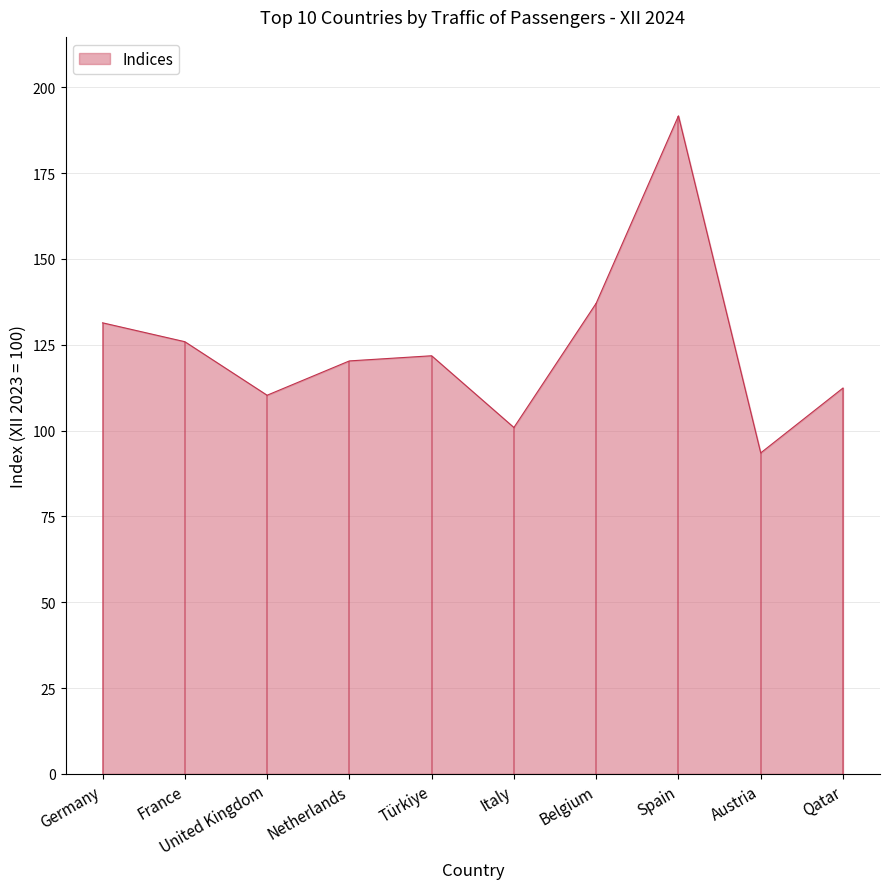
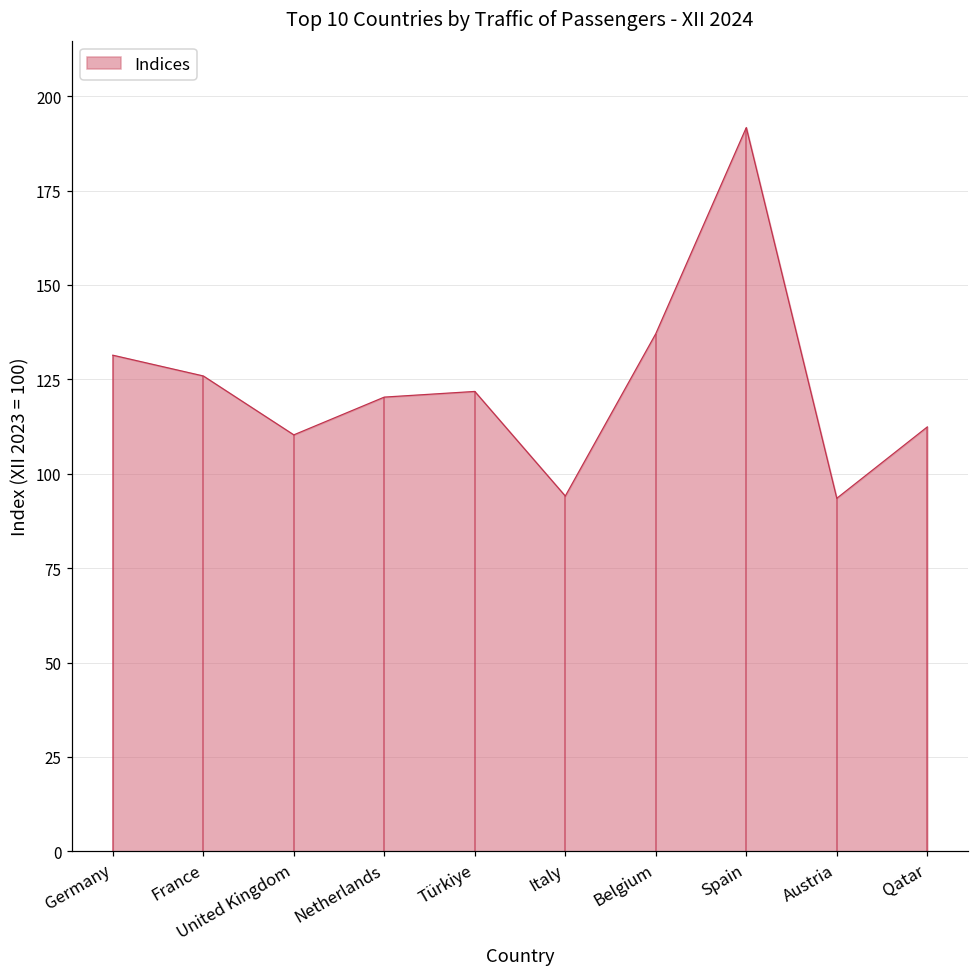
  {
    "Germany": 131,
    "France": 126,
    "United Kingdom": 110,
    "Netherlands": 120,
    "Türkiye": 122,
-   "Italy": 101,
+   "Italy": 94,
    "Belgium": 137,
    "Spain": 192,
    "Austria": 94,
    "Qatar": 112
  }
